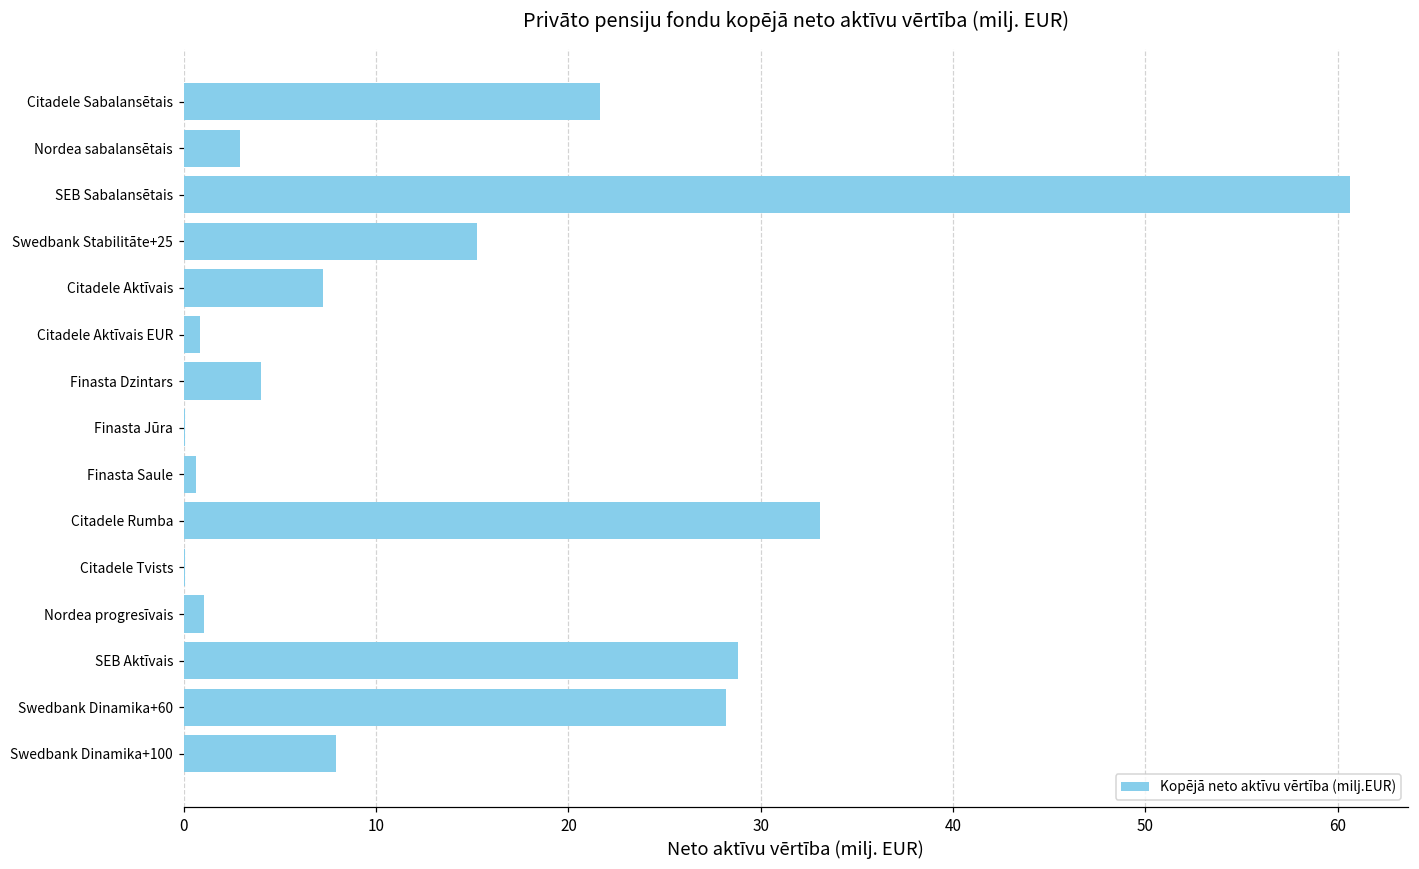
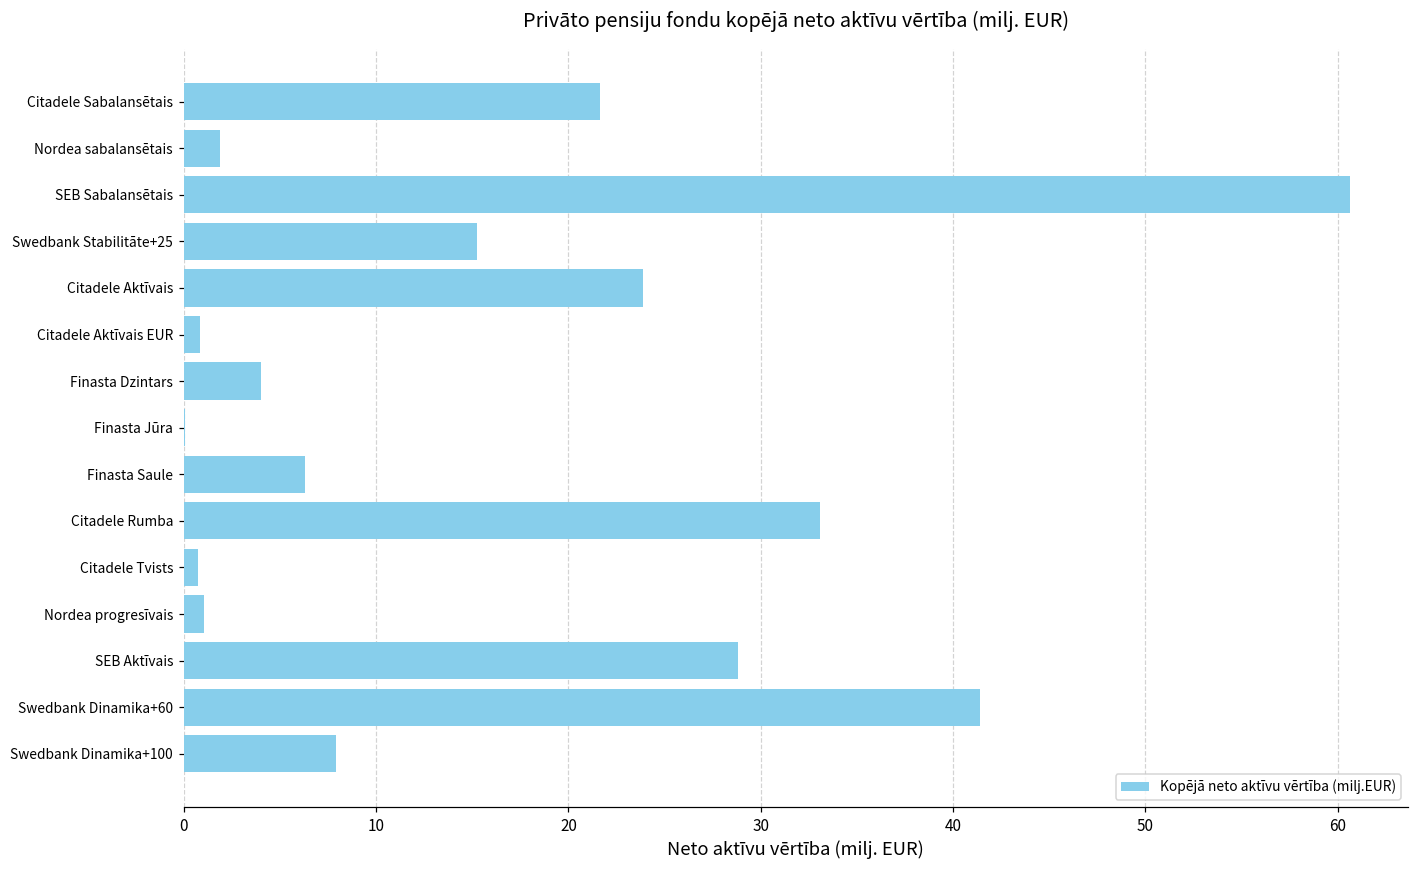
  {
    "Citadele Sabalansētais": 21.6,
-   "Nordea sabalansētais": 2.9,
+   "Nordea sabalansētais": 1.9,
    "SEB Sabalansētais": 60.6,
    "Swedbank Stabilitāte+25": 15.3,
-   "Citadele Aktīvais": 7.2,
+   "Citadele Aktīvais": 23.9,
    "Citadele Aktīvais EUR": 0.9,
    "Finasta Dzintars": 4.0,
-   "Finasta Saule": 0.6,
+   "Finasta Saule": 6.3,
    "Citadele Rumba": 33.1,
-   "Citadele Tvists": 0.0,
+   "Citadele Tvists": 0.7,
    "Nordea progresīvais": 1.1,
    "SEB Aktīvais": 28.8,
-   "Swedbank Dinamika+60": 28.2,
+   "Swedbank Dinamika+60": 41.4,
    "Swedbank Dinamika+100": 7.9
  }
